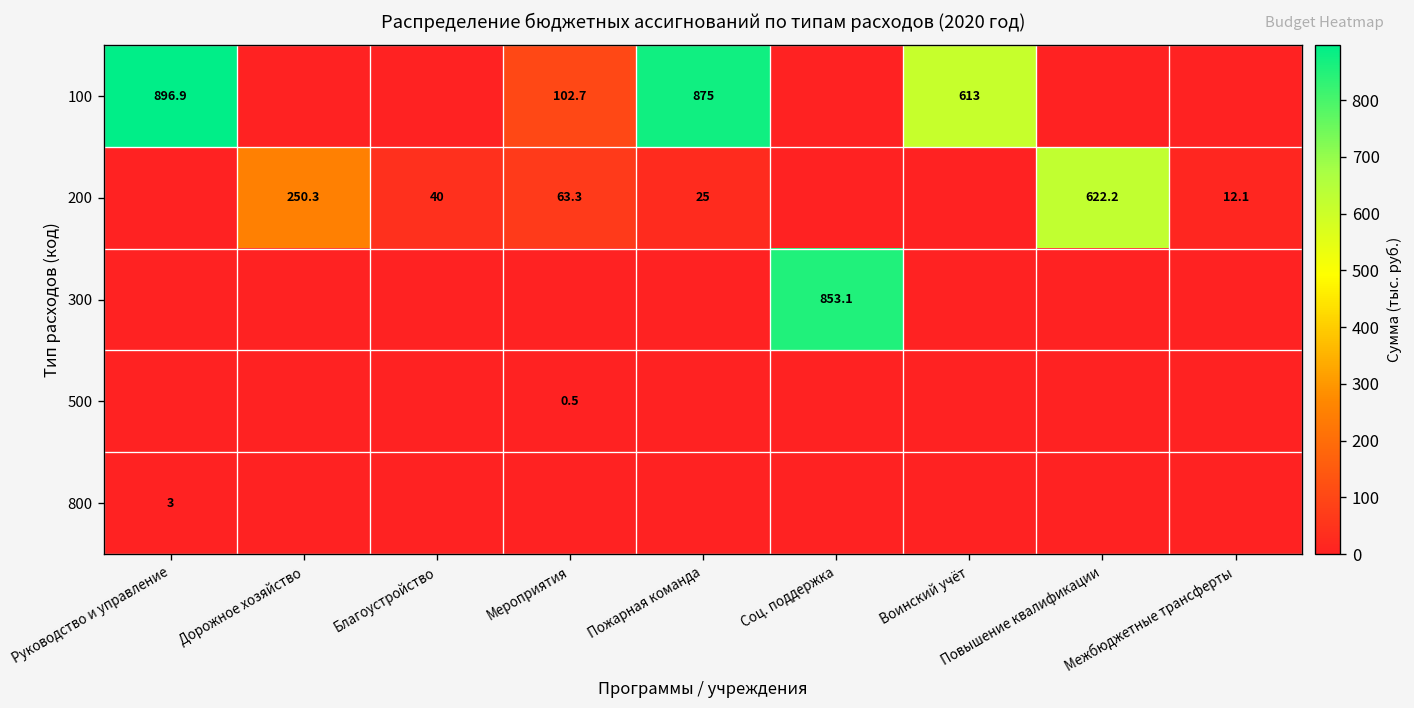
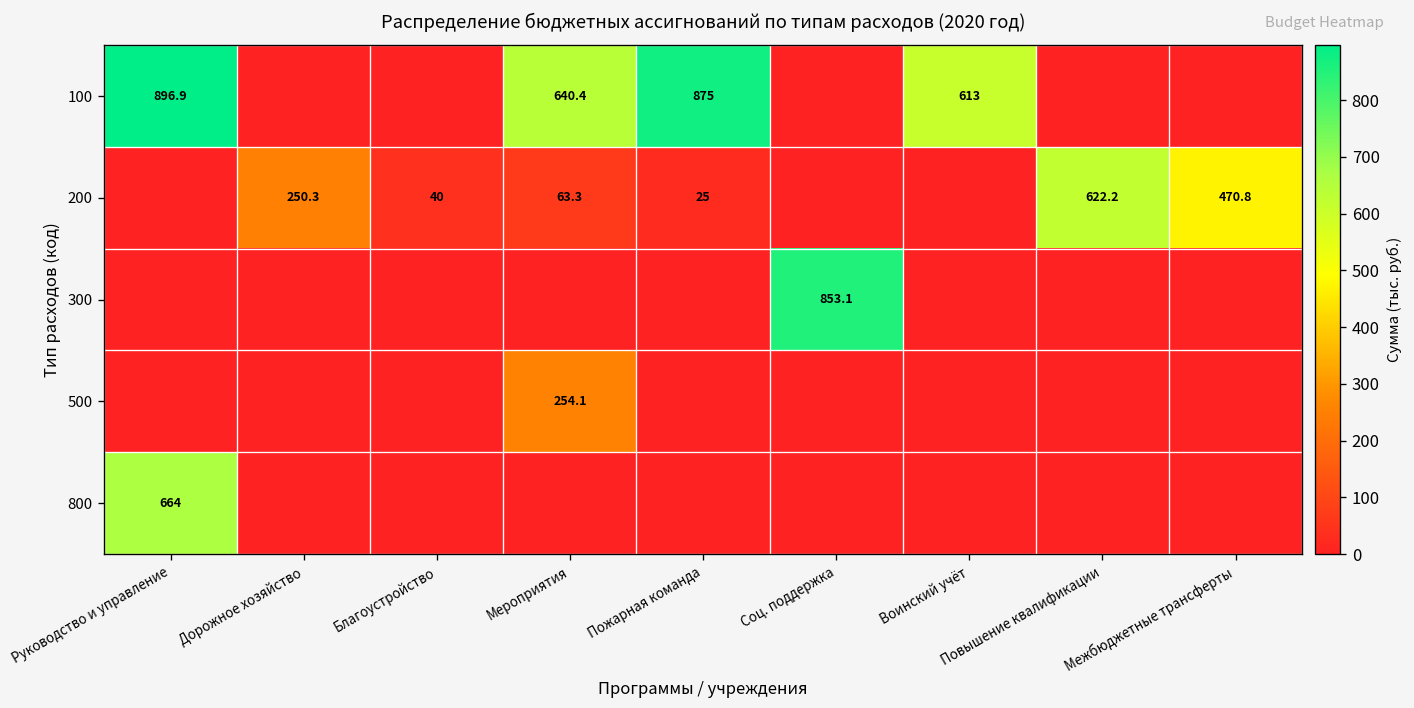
  {
    "100": {
      "Руководство и управление": 896.9,
-     "Мероприятия": 102.7,
+     "Мероприятия": 640.4,
      "Пожарная команда": 875,
      "Воинский учёт": 613
    },
    "200": {
      "Дорожное хозяйство": 250.3,
      "Благоустройство": 40,
      "Мероприятия": 63.3,
      "Пожарная команда": 25,
      "Повышение квалификации": 622.2,
-     "Межбюджетные трансферты": 12.1
+     "Межбюджетные трансферты": 470.8
    },
    "300": {
      "Соц. поддержка": 853.1
    },
    "500": {
-     "Мероприятия": 0.5
+     "Мероприятия": 254.1
    },
    "800": {
-     "Руководство и управление": 3
+     "Руководство и управление": 664
    }
  }
